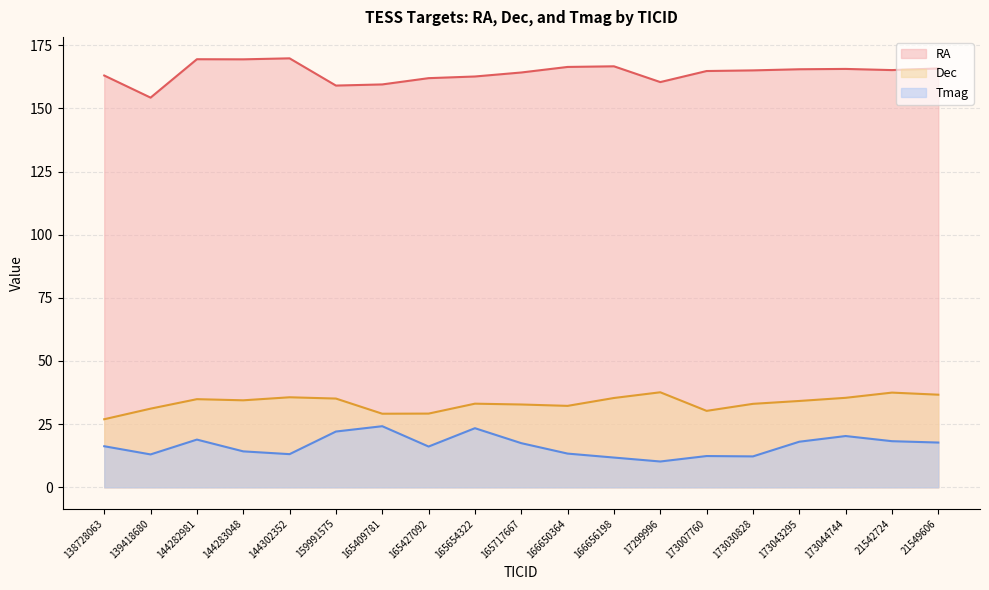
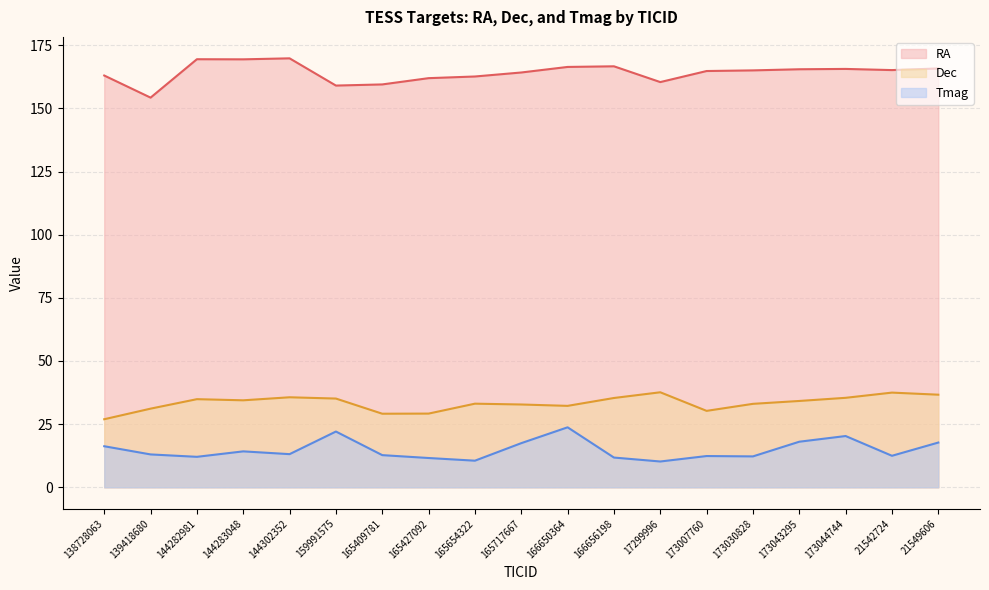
  {
    "Tmag": {
      "138728063": 16,
      "139418680": 13,
-     "144282981": 19,
+     "144282981": 12,
      "144283048": 14,
      "144302352": 13,
      "159991575": 22,
-     "165409781": 24,
-     "165427092": 16,
-     "165654322": 23,
+     "165409781": 13,
+     "165427092": 12,
+     "165654322": 11,
      "165717667": 17,
-     "166650364": 13,
+     "166650364": 24,
      "166656198": 12,
      "17299996": 10,
      "173007760": 12,
      "173030828": 12,
      "173043295": 18,
      "173044744": 20,
-     "21542724": 18,
+     "21542724": 12,
      "21549606": 18
    }
  }
